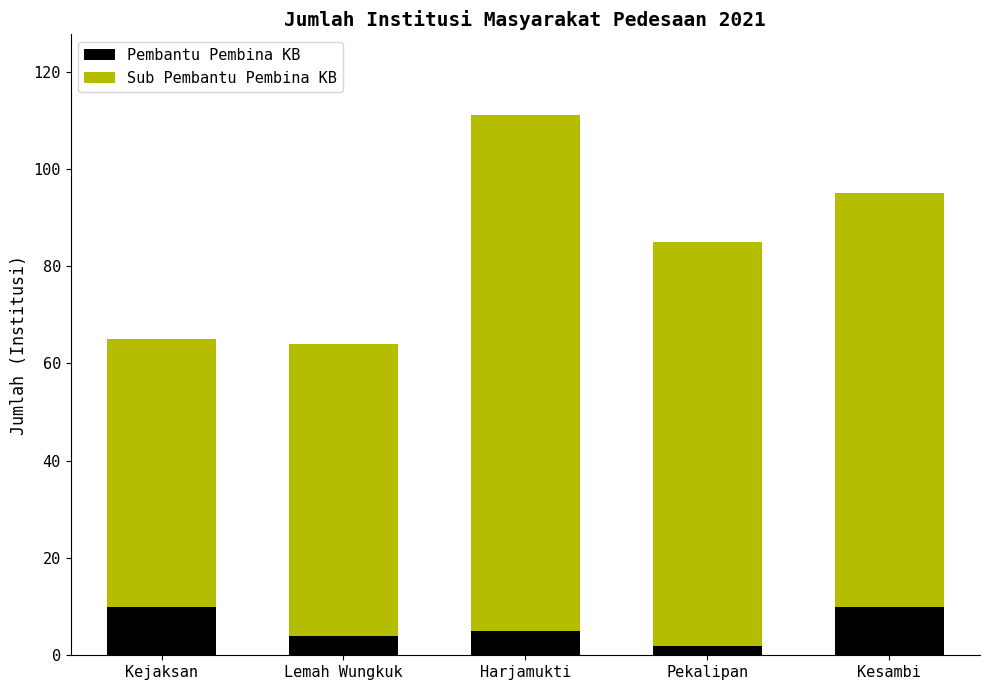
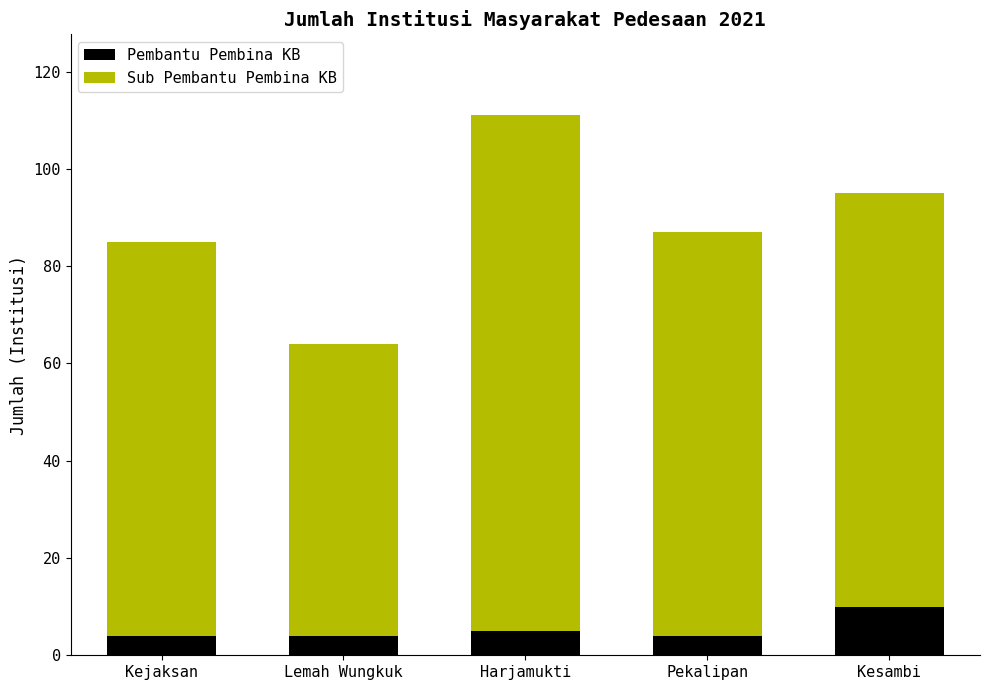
  {
    "Pembantu Pembina KB": {
-     "Kejaksan": 10,
+     "Kejaksan": 4,
      "Lemah Wungkuk": 4,
      "Harjamukti": 5,
-     "Pekalipan": 2,
+     "Pekalipan": 4,
      "Kesambi": 10
    },
    "Sub Pembantu Pembina KB": {
-     "Kejaksan": 55,
+     "Kejaksan": 81,
      "Lemah Wungkuk": 60,
      "Harjamukti": 106,
      "Pekalipan": 83,
      "Kesambi": 85
    }
  }
